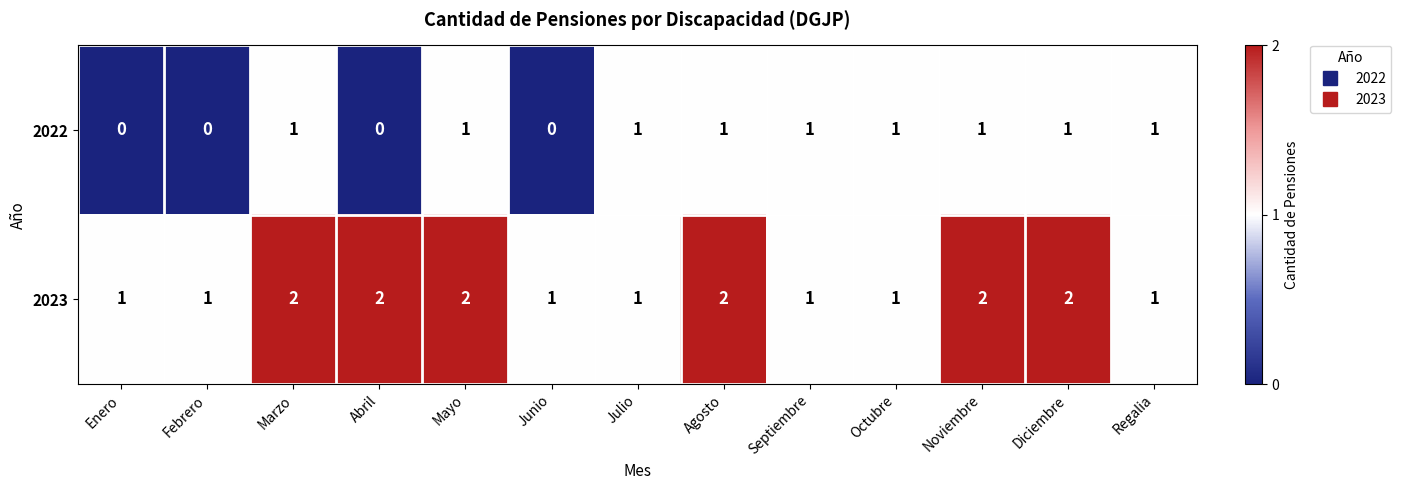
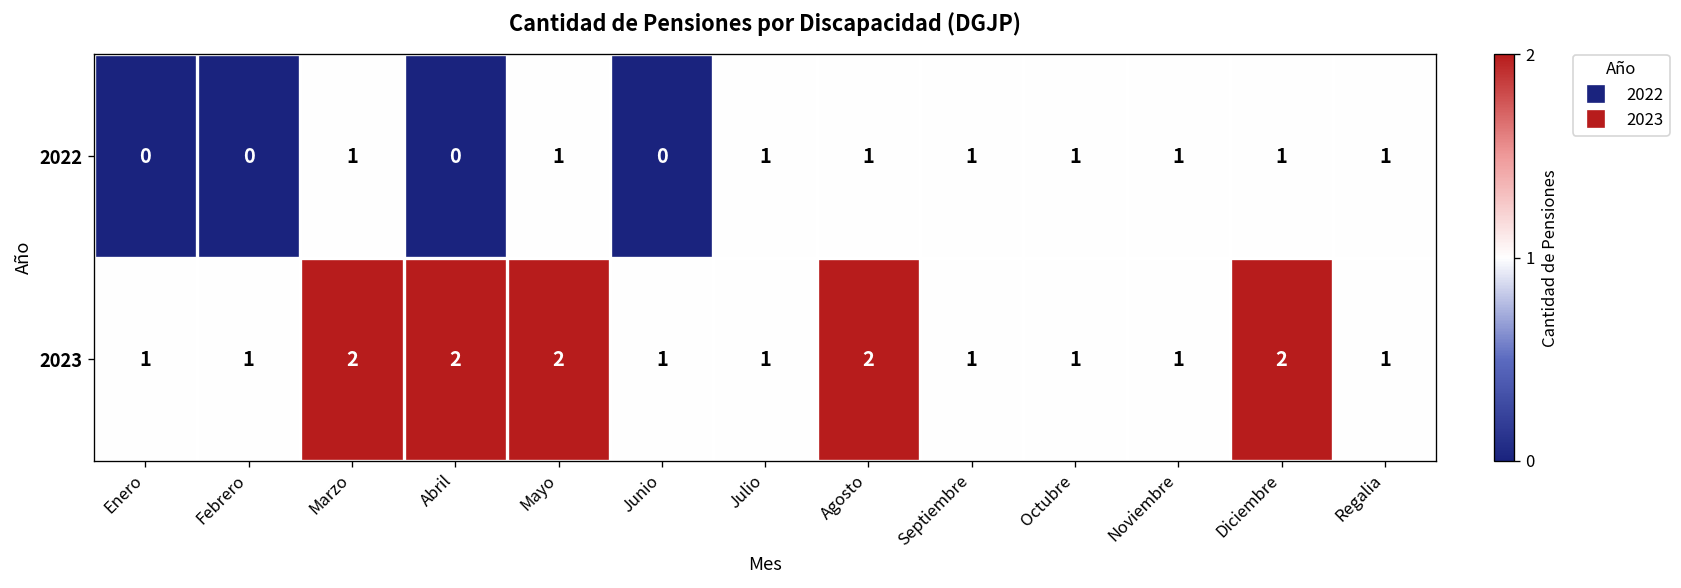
  {
    "2022": {
      "Enero": 0,
      "Febrero": 0,
      "Marzo": 1,
      "Abril": 0,
      "Mayo": 1,
      "Junio": 0,
      "Julio": 1,
      "Agosto": 1,
      "Septiembre": 1,
      "Octubre": 1,
      "Noviembre": 1,
      "Diciembre": 1,
      "Regalia": 1
    },
    "2023": {
      "Enero": 1,
      "Febrero": 1,
      "Marzo": 2,
      "Abril": 2,
      "Mayo": 2,
      "Junio": 1,
      "Julio": 1,
      "Agosto": 2,
      "Septiembre": 1,
      "Octubre": 1,
-     "Noviembre": 2,
+     "Noviembre": 1,
      "Diciembre": 2,
      "Regalia": 1
    }
  }
